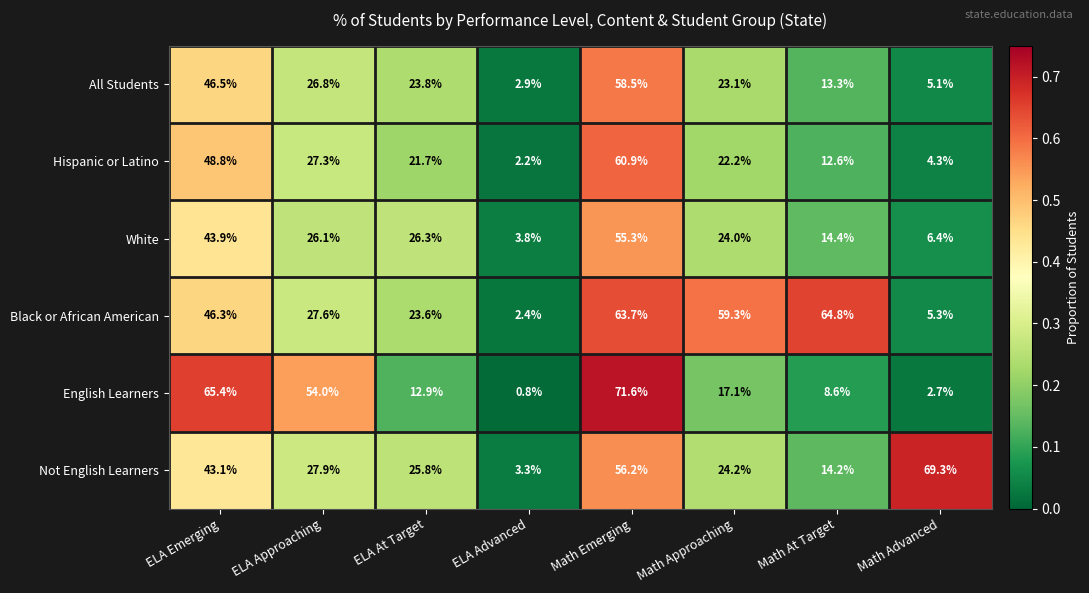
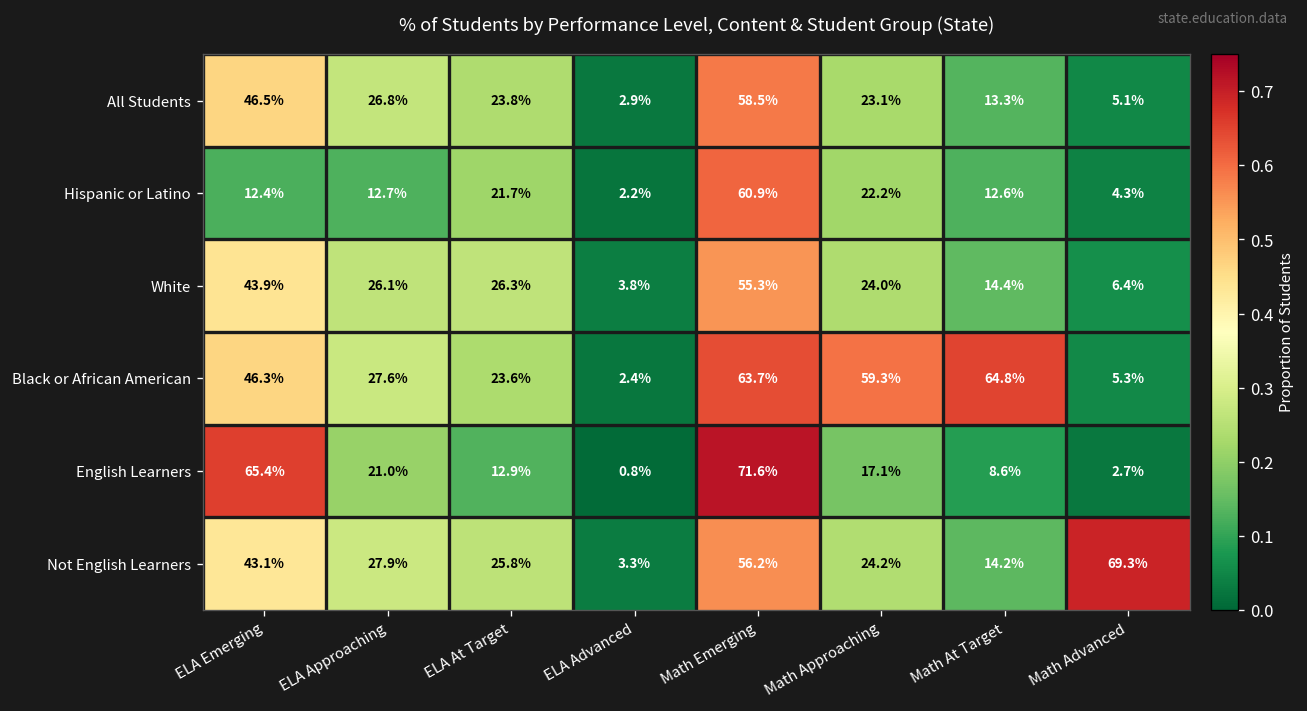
  {
    "All Students": {
      "ELA Emerging": "46.5%",
      "ELA Approaching": "26.8%",
      "ELA At Target": "23.8%",
      "ELA Advanced": "2.9%",
      "Math Emerging": "58.5%",
      "Math Approaching": "23.1%",
      "Math At Target": "13.3%",
      "Math Advanced": "5.1%"
    },
    "Hispanic or Latino": {
-     "ELA Emerging": "48.8%",
-     "ELA Approaching": "27.3%",
+     "ELA Emerging": "12.4%",
+     "ELA Approaching": "12.7%",
      "ELA At Target": "21.7%",
      "ELA Advanced": "2.2%",
      "Math Emerging": "60.9%",
      "Math Approaching": "22.2%",
      "Math At Target": "12.6%",
      "Math Advanced": "4.3%"
    },
    "White": {
      "ELA Emerging": "43.9%",
      "ELA Approaching": "26.1%",
      "ELA At Target": "26.3%",
      "ELA Advanced": "3.8%",
      "Math Emerging": "55.3%",
      "Math Approaching": "24.0%",
      "Math At Target": "14.4%",
      "Math Advanced": "6.4%"
    },
    "Black or African American": {
      "ELA Emerging": "46.3%",
      "ELA Approaching": "27.6%",
      "ELA At Target": "23.6%",
      "ELA Advanced": "2.4%",
      "Math Emerging": "63.7%",
      "Math Approaching": "59.3%",
      "Math At Target": "64.8%",
      "Math Advanced": "5.3%"
    },
    "English Learners": {
      "ELA Emerging": "65.4%",
-     "ELA Approaching": "54.0%",
+     "ELA Approaching": "21.0%",
      "ELA At Target": "12.9%",
      "ELA Advanced": "0.8%",
      "Math Emerging": "71.6%",
      "Math Approaching": "17.1%",
      "Math At Target": "8.6%",
      "Math Advanced": "2.7%"
    },
    "Not English Learners": {
      "ELA Emerging": "43.1%",
      "ELA Approaching": "27.9%",
      "ELA At Target": "25.8%",
      "ELA Advanced": "3.3%",
      "Math Emerging": "56.2%",
      "Math Approaching": "24.2%",
      "Math At Target": "14.2%",
      "Math Advanced": "69.3%"
    }
  }
